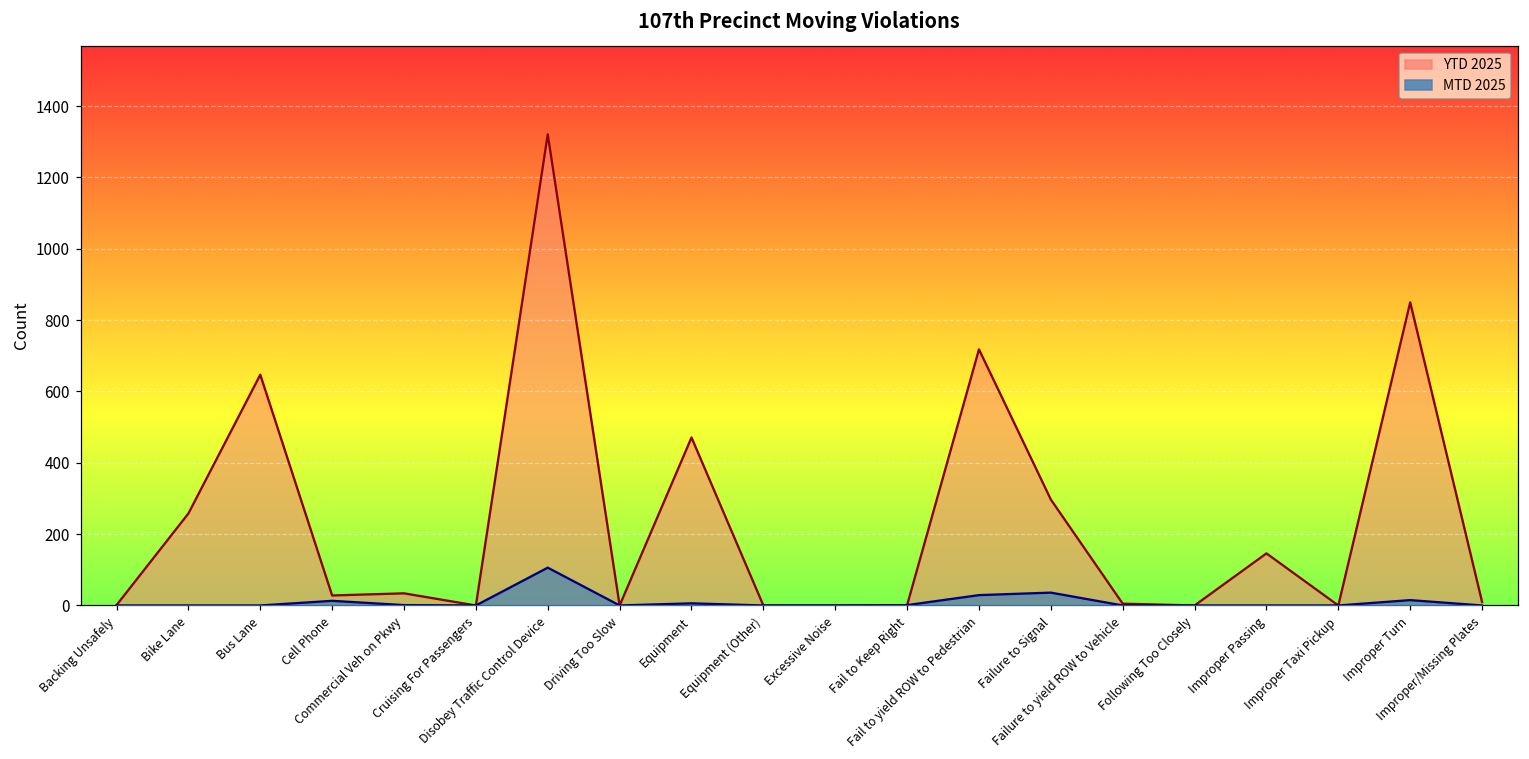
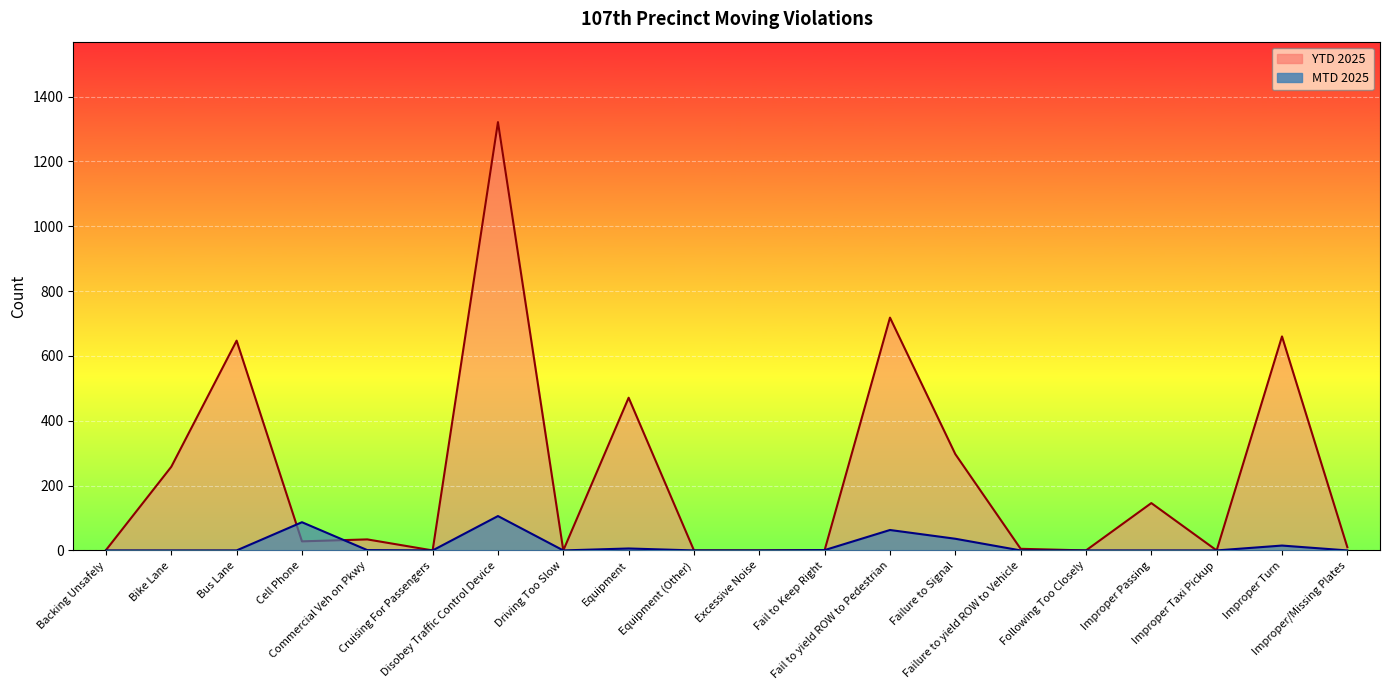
  {
    "YTD 2025": {
      "Bike Lane": 260,
      "Bus Lane": 650,
      "Cell Phone": 30,
      "Commercial Veh on Pkwy": 30,
      "Disobey Traffic Control Device": 1320,
      "Equipment": 470,
      "Fail to yield ROW to Pedestrian": 720,
      "Failure to Signal": 300,
      "Improper Passing": 150,
-     "Improper Turn": 850,
+     "Improper Turn": 660,
      "Improper/Missing Plates": 10
    },
    "MTD 2025": {
      "Bike Lane": 0,
      "Bus Lane": 0,
-     "Cell Phone": 10,
+     "Cell Phone": 90,
      "Commercial Veh on Pkwy": 0,
      "Disobey Traffic Control Device": 110,
      "Equipment": 10,
-     "Fail to yield ROW to Pedestrian": 30,
+     "Fail to yield ROW to Pedestrian": 60,
      "Failure to Signal": 40,
      "Improper Passing": 0,
      "Improper Turn": 20,
      "Improper/Missing Plates": 0
    }
  }
